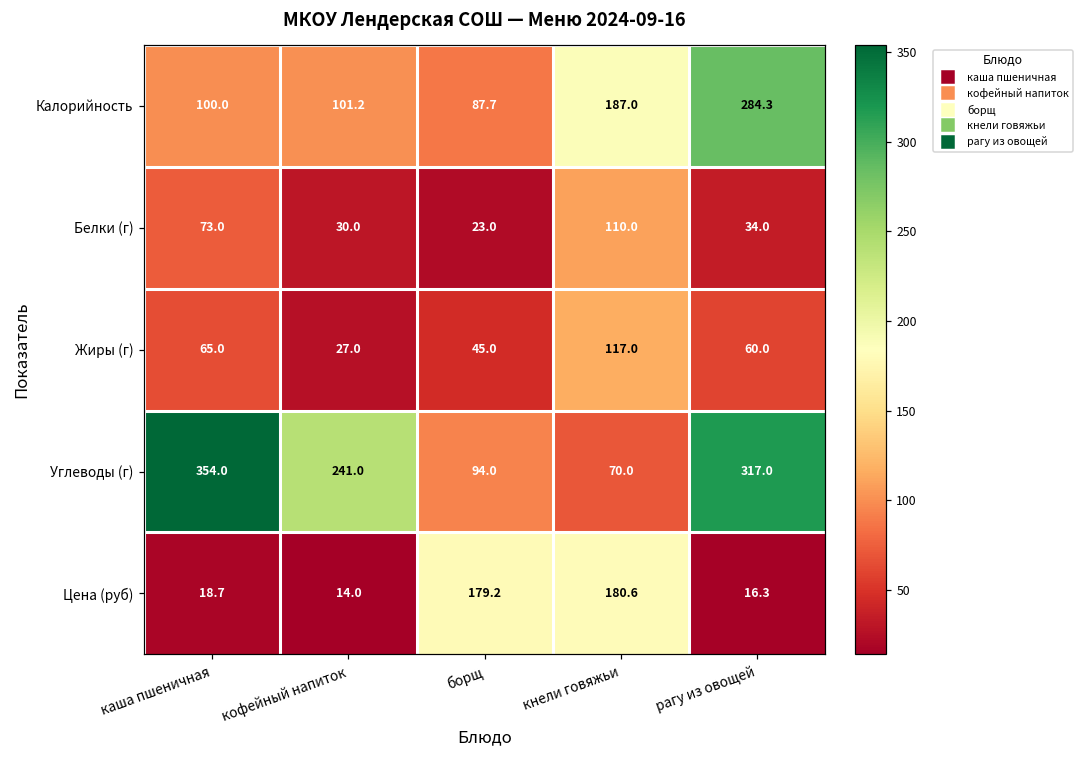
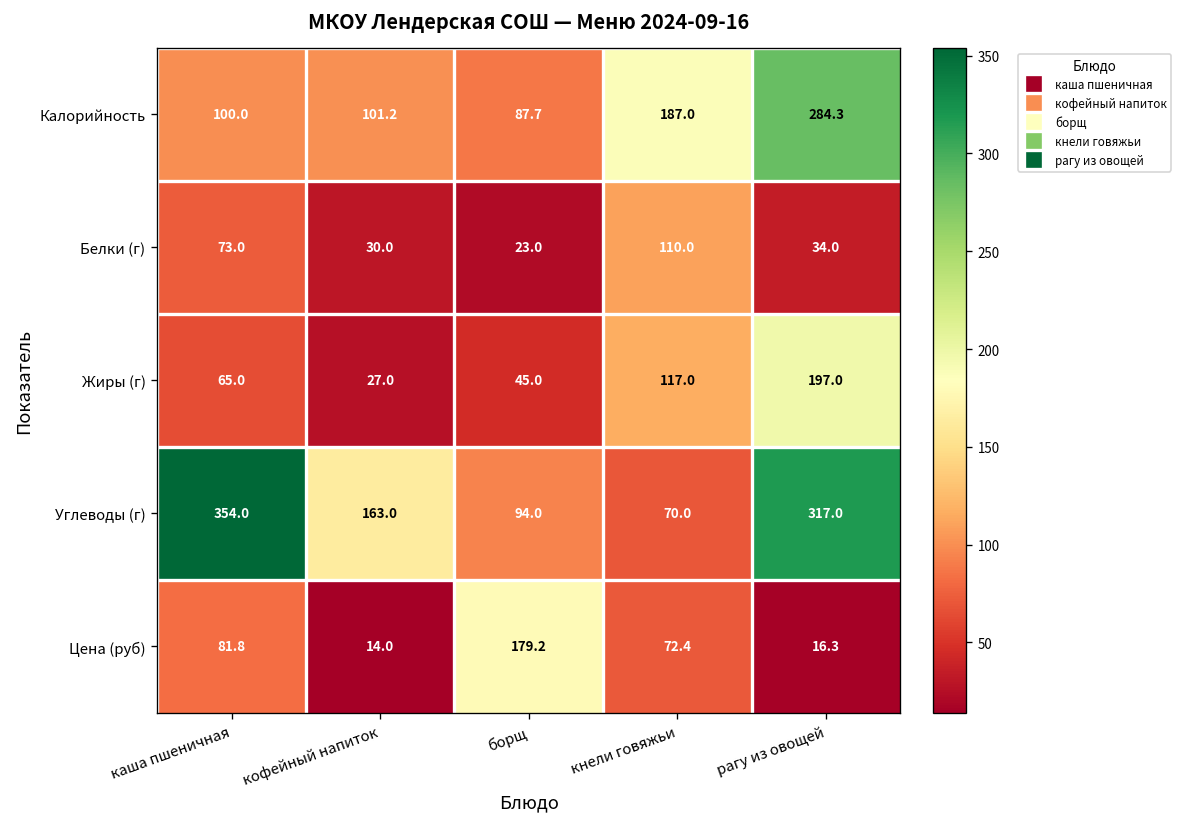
  {
    "Калорийность": {
      "каша пшеничная": 100.0,
      "кофейный напиток": 101.2,
      "борщ": 87.7,
      "кнели говяжьи": 187.0,
      "рагу из овощей": 284.3
    },
    "Белки (г)": {
      "каша пшеничная": 73.0,
      "кофейный напиток": 30.0,
      "борщ": 23.0,
      "кнели говяжьи": 110.0,
      "рагу из овощей": 34.0
    },
    "Жиры (г)": {
      "каша пшеничная": 65.0,
      "кофейный напиток": 27.0,
      "борщ": 45.0,
      "кнели говяжьи": 117.0,
-     "рагу из овощей": 60.0
+     "рагу из овощей": 197.0
    },
    "Углеводы (г)": {
      "каша пшеничная": 354.0,
-     "кофейный напиток": 241.0,
+     "кофейный напиток": 163.0,
      "борщ": 94.0,
      "кнели говяжьи": 70.0,
      "рагу из овощей": 317.0
    },
    "Цена (руб)": {
-     "каша пшеничная": 18.7,
+     "каша пшеничная": 81.8,
      "кофейный напиток": 14.0,
      "борщ": 179.2,
-     "кнели говяжьи": 180.6,
+     "кнели говяжьи": 72.4,
      "рагу из овощей": 16.3
    }
  }
